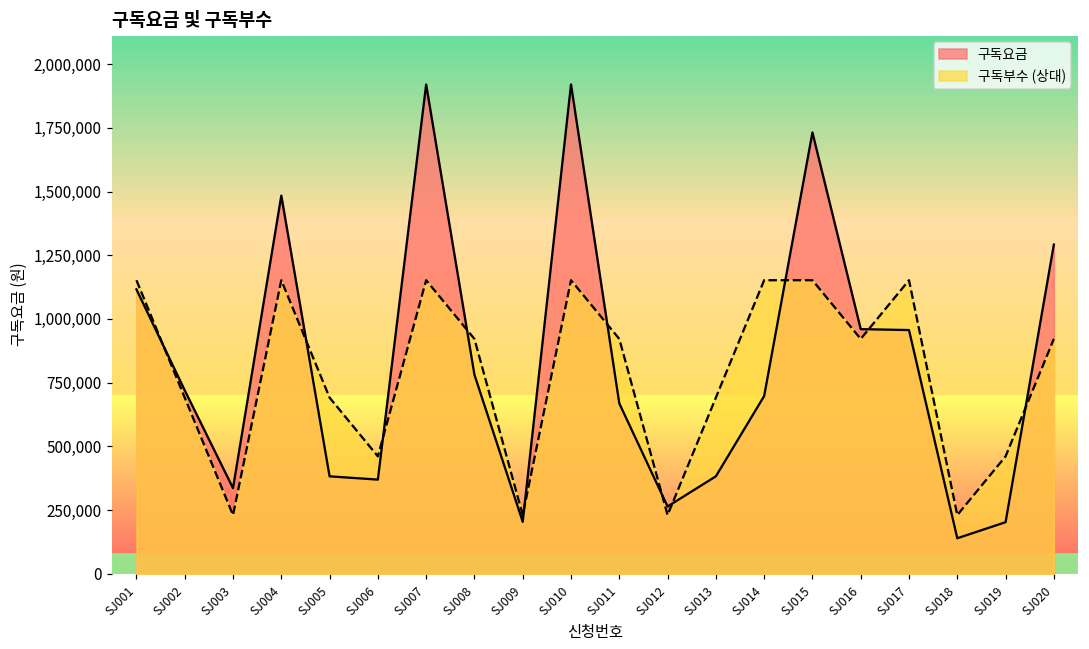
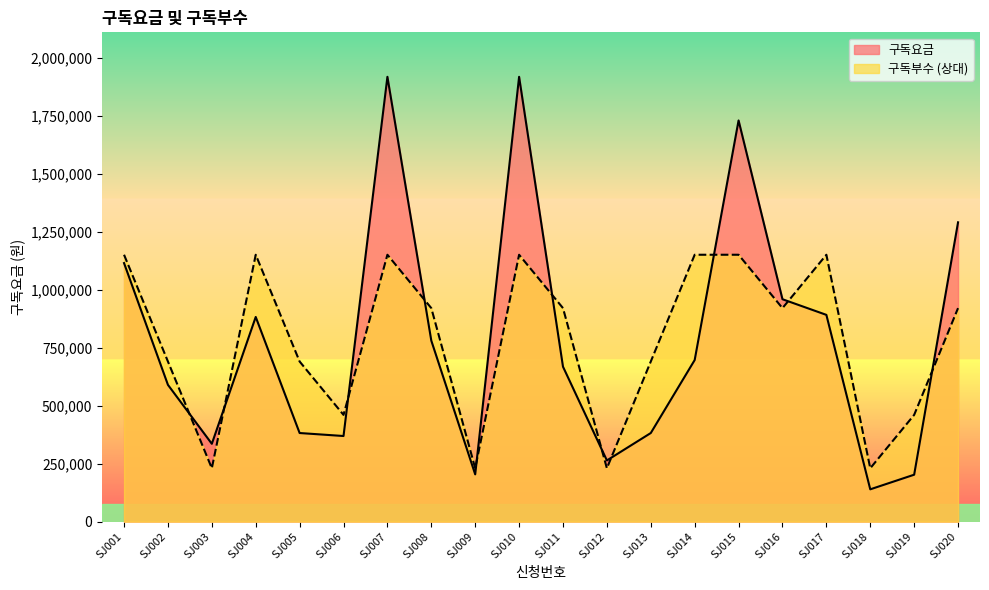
  {
    "구독요금": {
      "SJ001": "1,120,000",
-     "SJ002": "720,000",
+     "SJ002": "590,000",
      "SJ003": "340,000",
-     "SJ004": "1,480,000",
+     "SJ004": "880,000",
      "SJ005": "380,000",
      "SJ006": "370,000",
      "SJ007": "1,920,000",
      "SJ008": "780,000",
      "SJ009": "200,000",
      "SJ010": "1,920,000",
      "SJ011": "670,000",
      "SJ012": "260,000",
      "SJ013": "380,000",
      "SJ014": "700,000",
      "SJ015": "1,730,000",
      "SJ016": "960,000",
-     "SJ017": "960,000",
+     "SJ017": "890,000",
      "SJ018": "140,000",
      "SJ019": "200,000",
      "SJ020": "1,290,000"
    },
    "구독부수 (상대)": {
      "SJ001": "1,150,000",
      "SJ002": "690,000",
      "SJ003": "230,000",
      "SJ004": "1,150,000",
      "SJ005": "690,000",
      "SJ006": "460,000",
      "SJ007": "1,150,000",
      "SJ008": "920,000",
      "SJ009": "230,000",
      "SJ010": "1,150,000",
      "SJ011": "920,000",
      "SJ012": "230,000",
      "SJ013": "690,000",
      "SJ014": "1,150,000",
      "SJ015": "1,150,000",
      "SJ016": "920,000",
      "SJ017": "1,150,000",
      "SJ018": "230,000",
      "SJ019": "460,000",
      "SJ020": "920,000"
    }
  }
